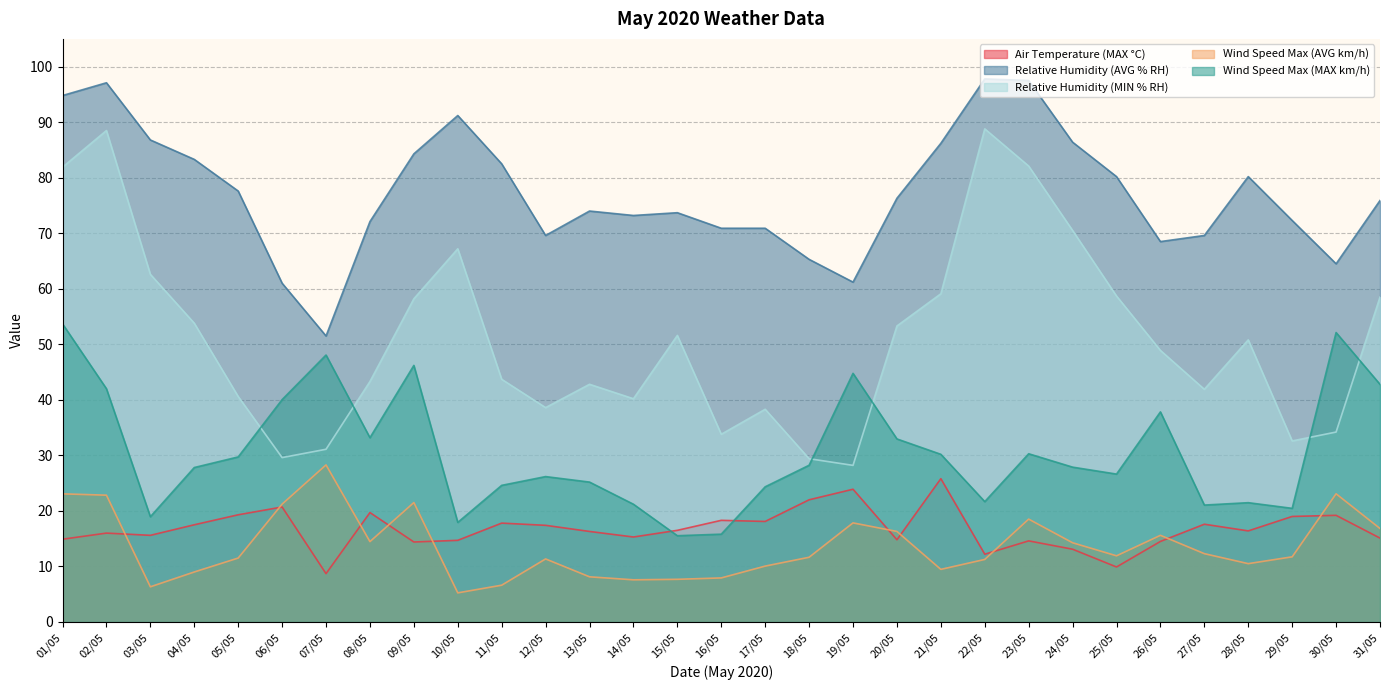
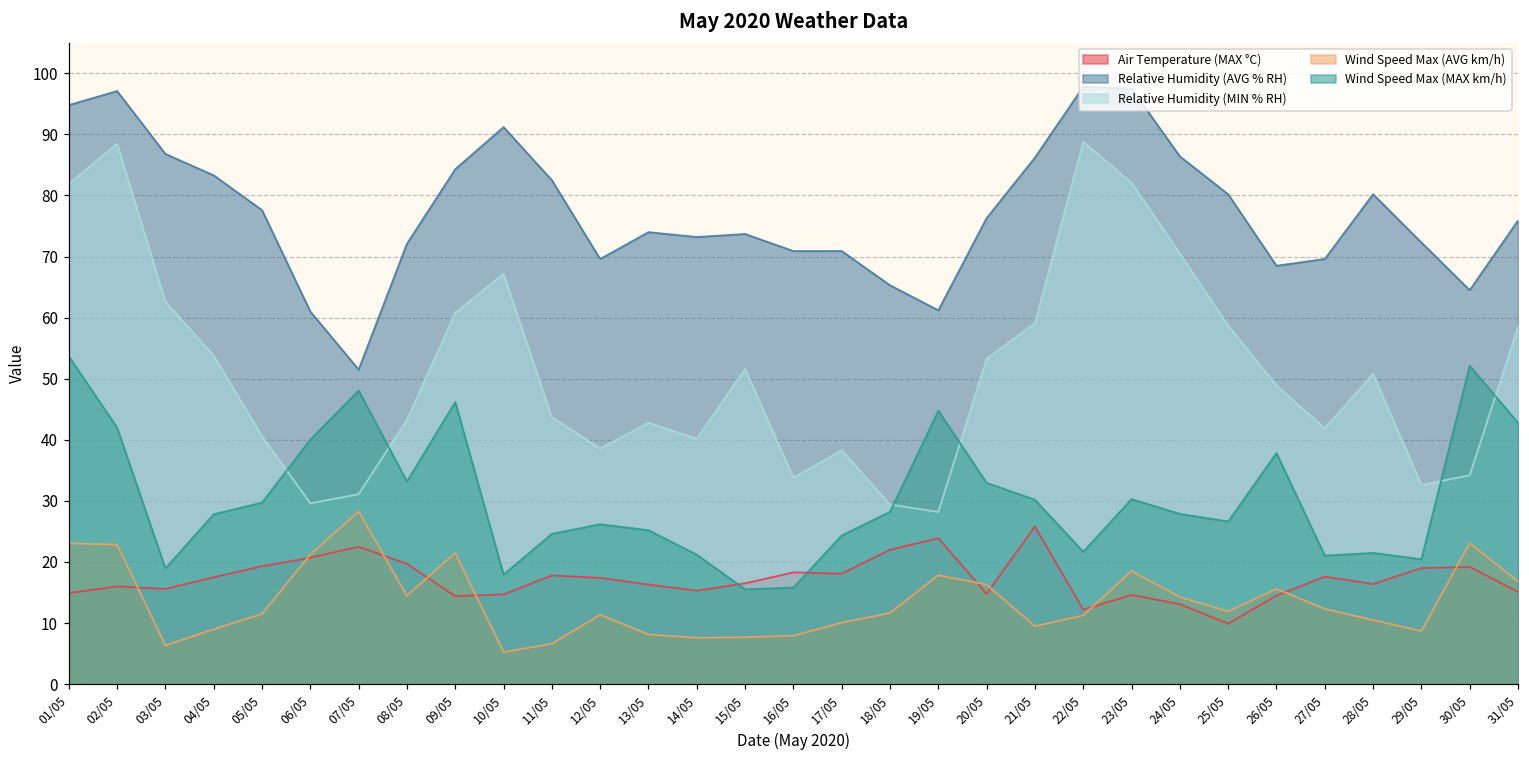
  {
    "Air Temperature (MAX °C)": {
      "01/05": 15,
      "02/05": 16,
      "03/05": 16,
      "04/05": 18,
      "05/05": 19,
      "06/05": 21,
-     "07/05": 9,
+     "07/05": 23,
      "08/05": 20,
      "09/05": 14,
      "10/05": 15,
      "11/05": 18,
      "12/05": 17,
      "13/05": 16,
      "14/05": 15,
      "15/05": 17,
      "16/05": 18,
      "17/05": 18,
      "18/05": 22,
      "19/05": 24,
      "20/05": 15,
      "21/05": 26,
      "22/05": 12,
      "23/05": 15,
      "24/05": 13,
      "25/05": 10,
      "26/05": 15,
      "27/05": 18,
      "28/05": 16,
      "29/05": 19,
      "30/05": 19,
      "31/05": 15
    },
    "Relative Humidity (MIN % RH)": {
      "01/05": 82,
      "02/05": 89,
      "03/05": 63,
      "04/05": 54,
      "05/05": 41,
      "06/05": 30,
      "07/05": 31,
      "08/05": 43,
-     "09/05": 58,
+     "09/05": 61,
      "10/05": 67,
      "11/05": 44,
      "12/05": 39,
      "13/05": 43,
      "14/05": 40,
      "15/05": 52,
      "16/05": 34,
      "17/05": 38,
      "18/05": 29,
      "19/05": 28,
      "20/05": 53,
      "21/05": 59,
      "22/05": 89,
      "23/05": 82,
      "24/05": 71,
      "25/05": 59,
      "26/05": 49,
      "27/05": 42,
      "28/05": 51,
      "29/05": 33,
      "30/05": 34,
      "31/05": 59
    },
    "Wind Speed Max (AVG km/h)": {
      "01/05": 23,
      "02/05": 23,
      "03/05": 6,
      "04/05": 9,
      "05/05": 12,
      "06/05": 21,
      "07/05": 28,
      "08/05": 14,
      "09/05": 22,
      "10/05": 5,
      "11/05": 7,
      "12/05": 11,
      "13/05": 8,
      "14/05": 8,
      "15/05": 8,
      "16/05": 8,
      "17/05": 10,
      "18/05": 12,
      "19/05": 18,
      "20/05": 16,
      "21/05": 9,
      "22/05": 11,
      "23/05": 19,
      "24/05": 14,
      "25/05": 12,
      "26/05": 16,
      "27/05": 12,
      "28/05": 11,
-     "29/05": 12,
+     "29/05": 9,
      "30/05": 23,
      "31/05": 17
    }
  }
